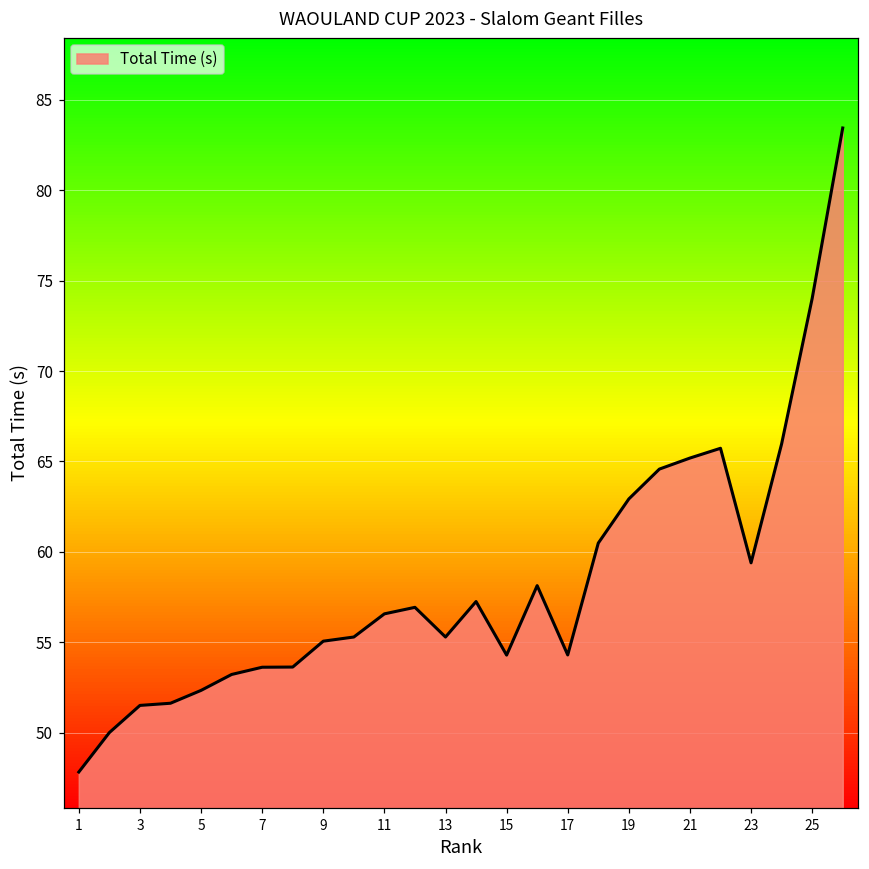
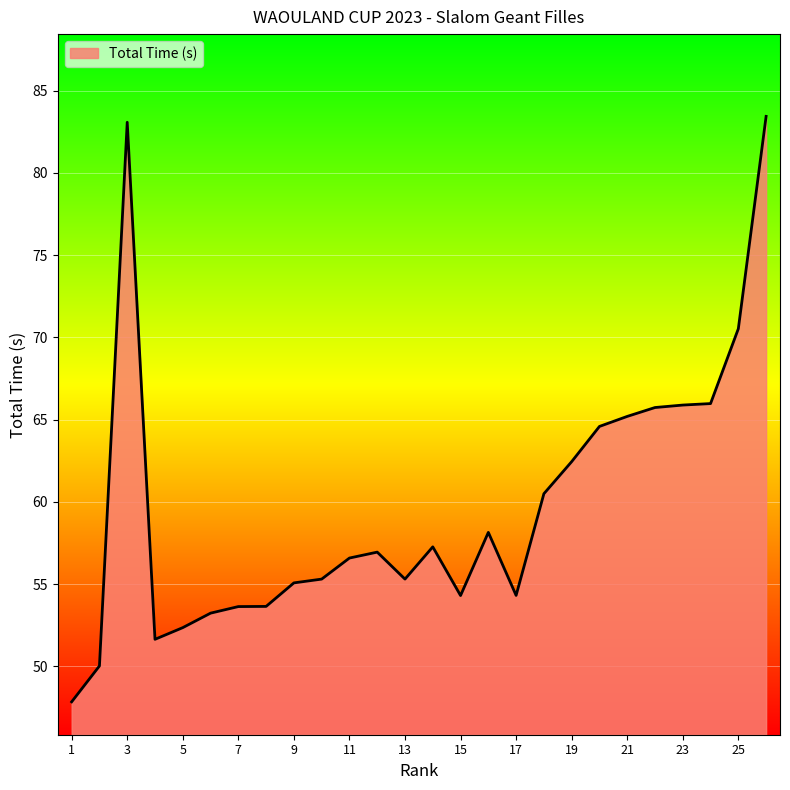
  {
    "1": 47.8,
-   "3": 51.5,
+   "3": 83.1,
    "5": 52.4,
    "7": 53.6,
    "9": 55.1,
    "11": 56.6,
    "13": 55.3,
    "15": 54.3,
    "17": 54.3,
-   "19": 62.9,
+   "19": 62.4,
    "21": 65.2,
-   "23": 59.4,
-   "25": 74.0
+   "23": 65.9,
+   "25": 70.5
  }
